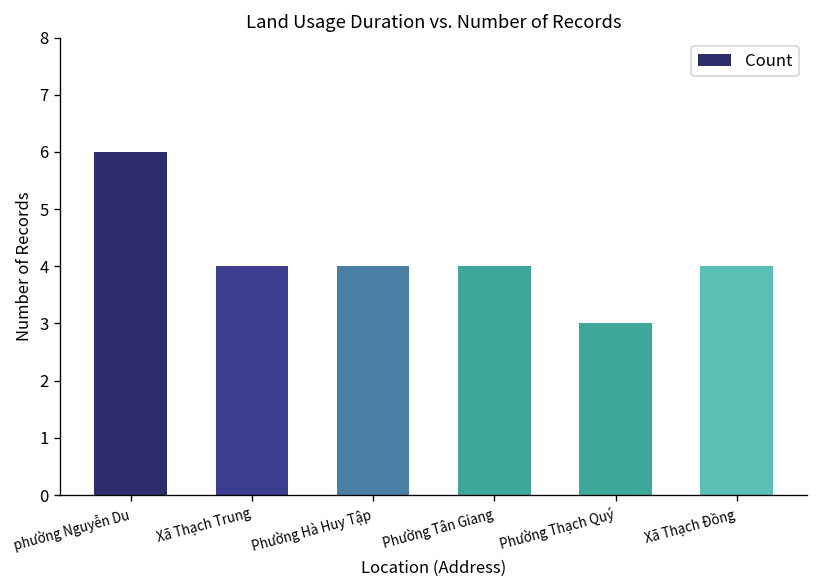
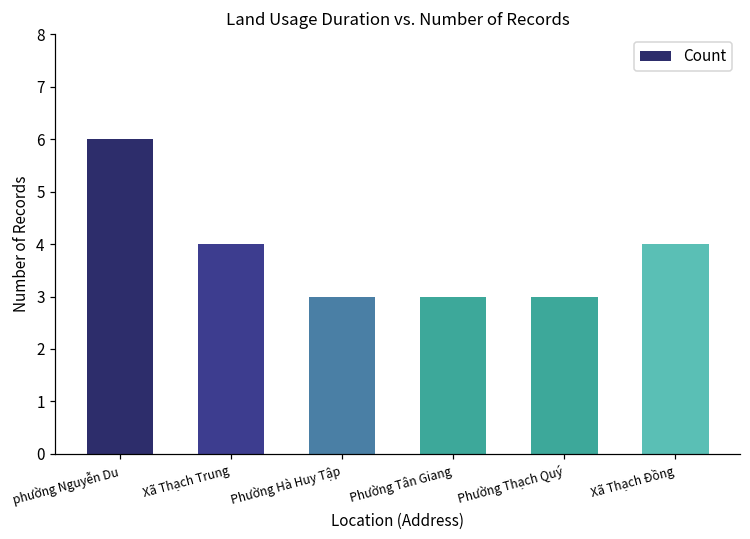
  {
    "phường Nguyễn Du": 6,
    "Xã Thạch Trung": 4,
-   "Phường Hà Huy Tập": 4,
-   "Phường Tân Giang": 4,
+   "Phường Hà Huy Tập": 3,
+   "Phường Tân Giang": 3,
    "Phường Thạch Quý": 3,
    "Xã Thạch Đồng": 4
  }
